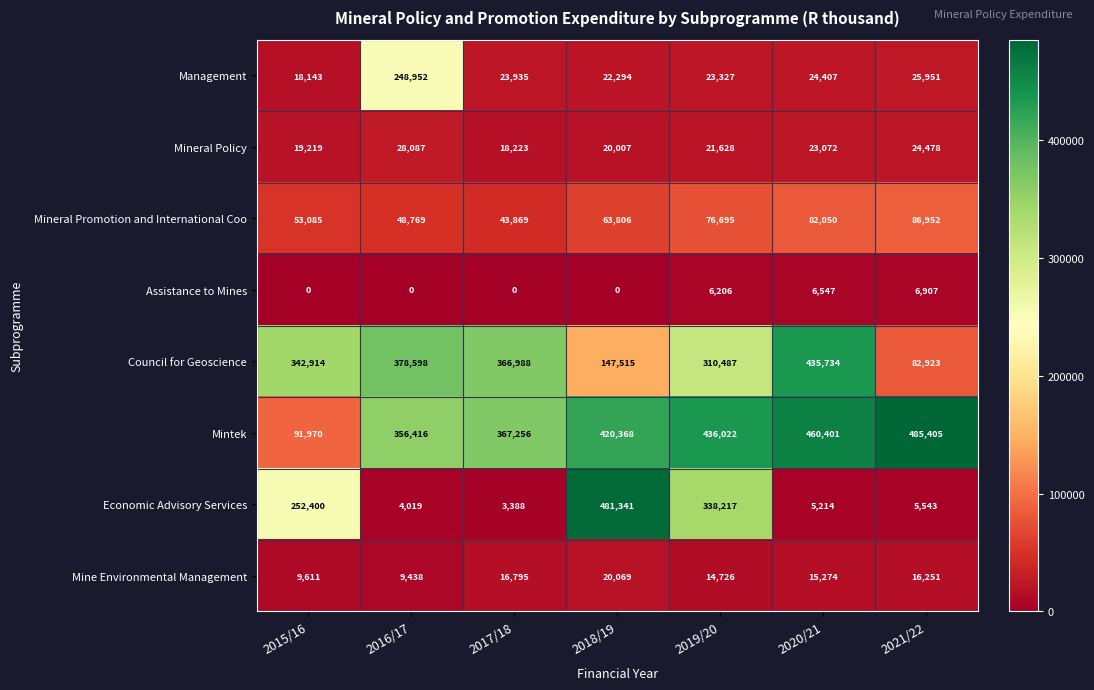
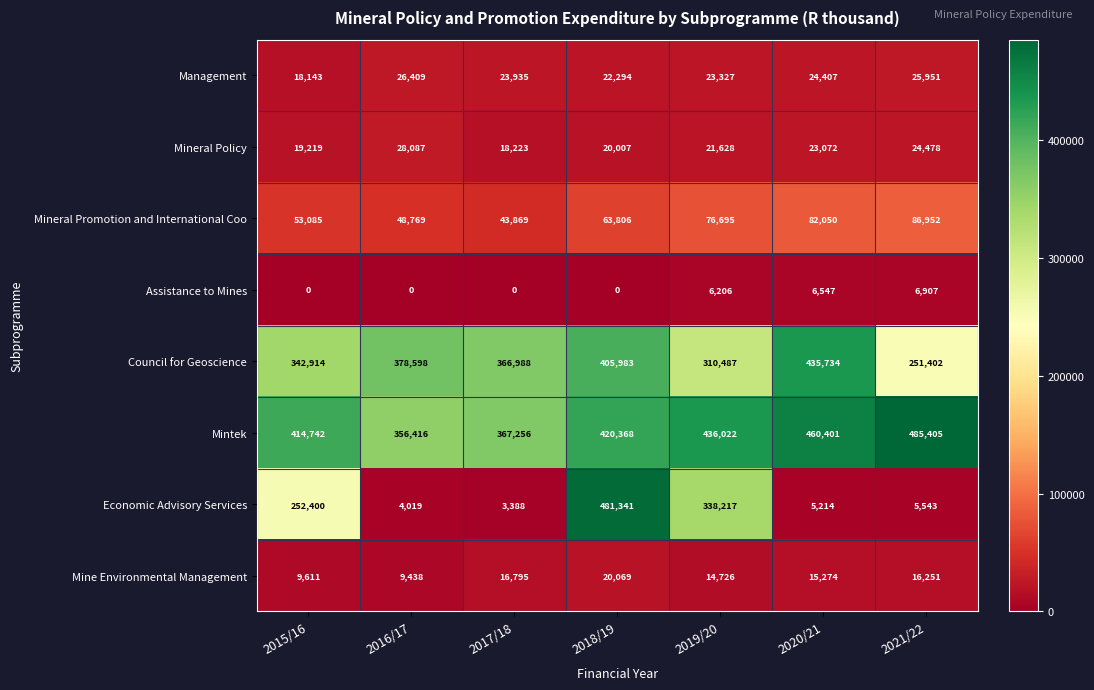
  {
    "Management": {
      "2015/16": "18,143",
-     "2016/17": "248,952",
+     "2016/17": "26,409",
      "2017/18": "23,935",
      "2018/19": "22,294",
      "2019/20": "23,327",
      "2020/21": "24,407",
      "2021/22": "25,951"
    },
    "Mineral Policy": {
      "2015/16": "19,219",
      "2016/17": "28,087",
      "2017/18": "18,223",
      "2018/19": "20,007",
      "2019/20": "21,628",
      "2020/21": "23,072",
      "2021/22": "24,478"
    },
    "Mineral Promotion and International Coo": {
      "2015/16": "53,085",
      "2016/17": "48,769",
      "2017/18": "43,869",
      "2018/19": "63,806",
      "2019/20": "76,695",
      "2020/21": "82,050",
      "2021/22": "86,952"
    },
    "Assistance to Mines": {
      "2015/16": "0",
      "2016/17": "0",
      "2017/18": "0",
      "2018/19": "0",
      "2019/20": "6,206",
      "2020/21": "6,547",
      "2021/22": "6,907"
    },
    "Council for Geoscience": {
      "2015/16": "342,914",
      "2016/17": "378,598",
      "2017/18": "366,988",
-     "2018/19": "147,515",
+     "2018/19": "405,983",
      "2019/20": "310,487",
      "2020/21": "435,734",
-     "2021/22": "82,923"
+     "2021/22": "251,402"
    },
    "Mintek": {
-     "2015/16": "91,970",
+     "2015/16": "414,742",
      "2016/17": "356,416",
      "2017/18": "367,256",
      "2018/19": "420,368",
      "2019/20": "436,022",
      "2020/21": "460,401",
      "2021/22": "485,405"
    },
    "Economic Advisory Services": {
      "2015/16": "252,400",
      "2016/17": "4,019",
      "2017/18": "3,388",
      "2018/19": "481,341",
      "2019/20": "338,217",
      "2020/21": "5,214",
      "2021/22": "5,543"
    },
    "Mine Environmental Management": {
      "2015/16": "9,611",
      "2016/17": "9,438",
      "2017/18": "16,795",
      "2018/19": "20,069",
      "2019/20": "14,726",
      "2020/21": "15,274",
      "2021/22": "16,251"
    }
  }
